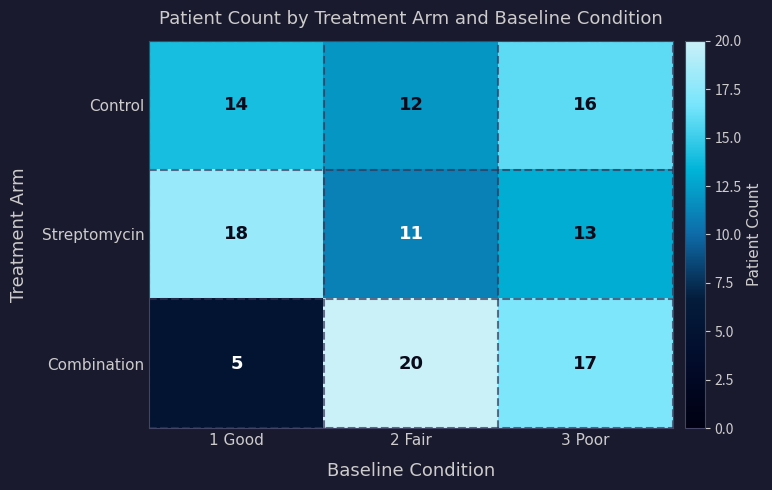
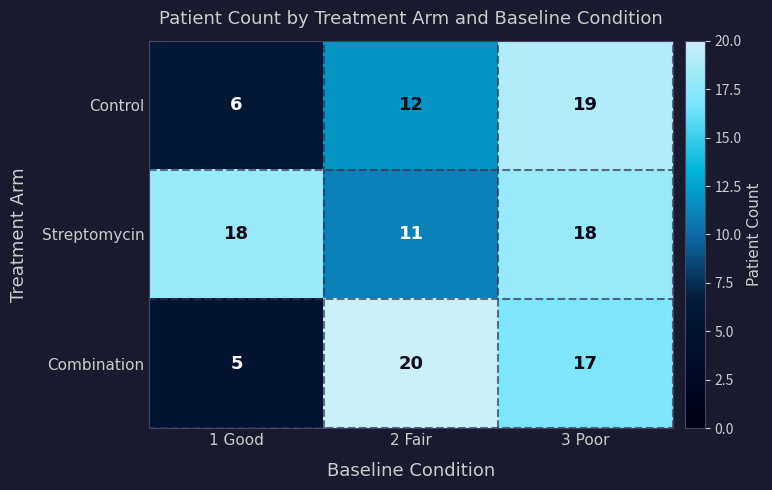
  {
    "Control": {
-     "1 Good": 14,
+     "1 Good": 6,
      "2 Fair": 12,
-     "3 Poor": 16
+     "3 Poor": 19
    },
    "Streptomycin": {
      "1 Good": 18,
      "2 Fair": 11,
-     "3 Poor": 13
+     "3 Poor": 18
    },
    "Combination": {
      "1 Good": 5,
      "2 Fair": 20,
      "3 Poor": 17
    }
  }
